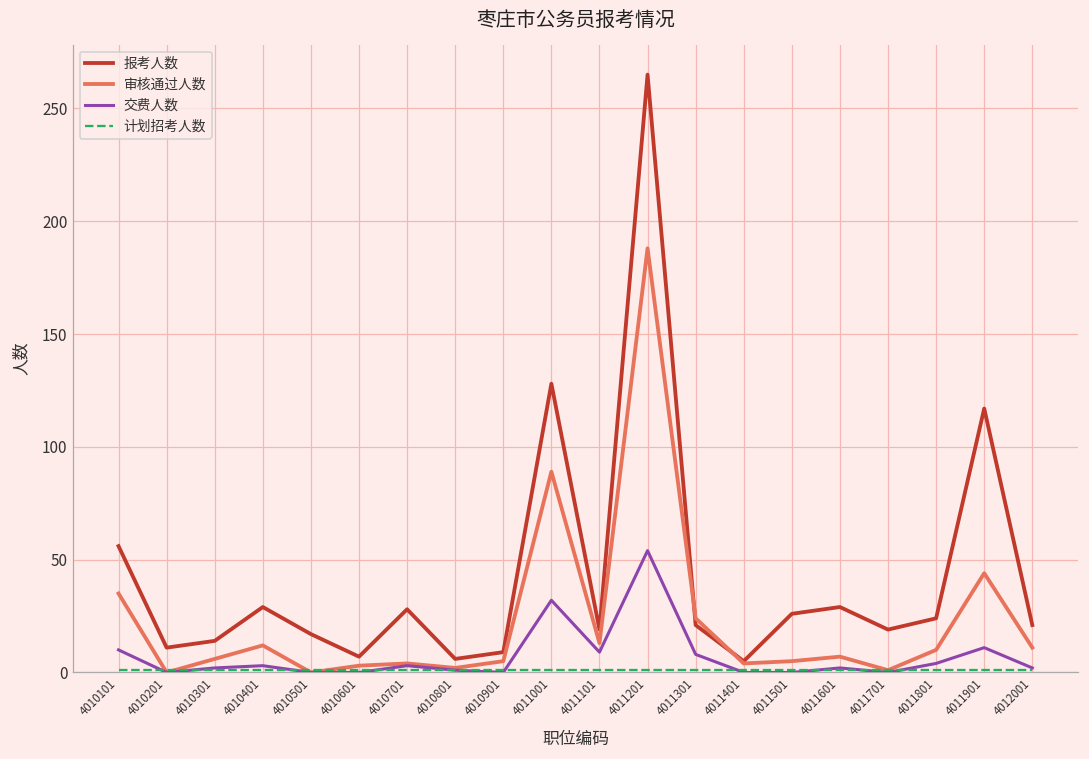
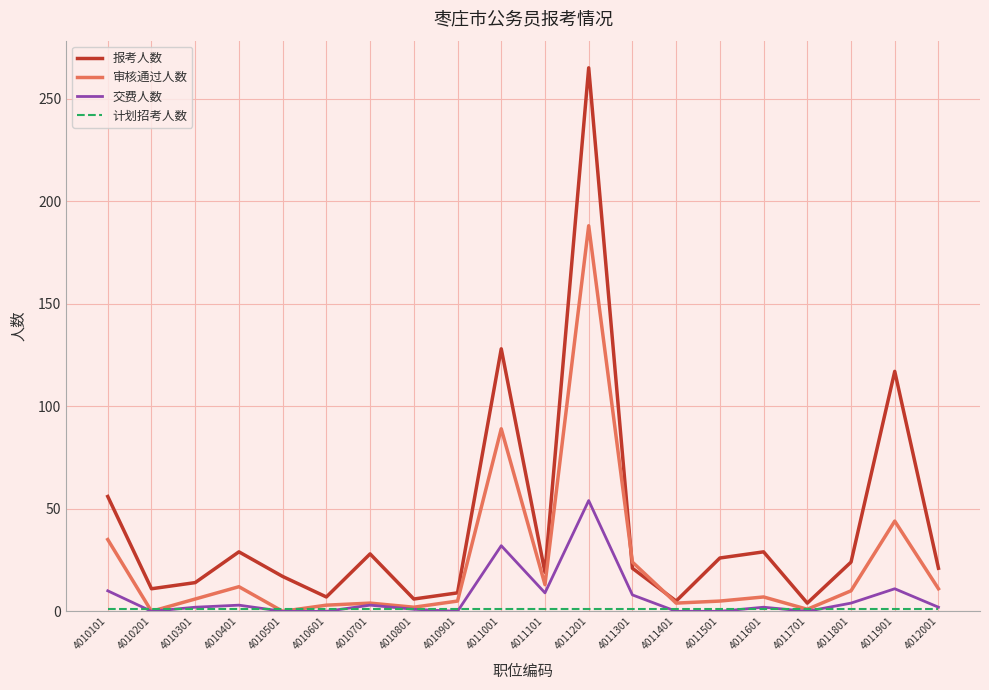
  {
    "报考人数": {
      "4010101": 56,
      "4010201": 11,
      "4010301": 14,
      "4010401": 29,
      "4010501": 17,
      "4010601": 7,
      "4010701": 28,
      "4010801": 6,
      "4010901": 9,
      "4011001": 128,
      "4011101": 19,
      "4011201": 265,
      "4011301": 21,
      "4011501": 26,
      "4011601": 29,
-     "4011701": 19,
+     "4011701": 4,
      "4011801": 24,
      "4011901": 117,
      "4012001": 21
    },
    "审核通过人数": {
      "4010101": 35,
      "4010301": 6,
      "4010401": 12,
      "4010601": 3,
      "4010901": 5,
      "4011001": 89,
      "4011101": 13,
      "4011201": 188,
      "4011301": 24,
      "4011501": 5,
      "4011601": 7,
      "4011801": 10,
      "4011901": 44,
      "4012001": 11
    },
    "交费人数": {
      "4010101": 10,
      "4010401": 3,
      "4011001": 32,
      "4011101": 9,
      "4011201": 54,
      "4011301": 8,
      "4011801": 4,
      "4011901": 11
    },
    "计划招考人数": {
      "4010101": 1,
      "4010401": 1,
      "4010701": 1,
      "4011001": 1,
      "4011101": 1,
      "4011201": 1,
      "4011301": 1,
      "4011801": 1,
      "4011901": 1
    }
  }
